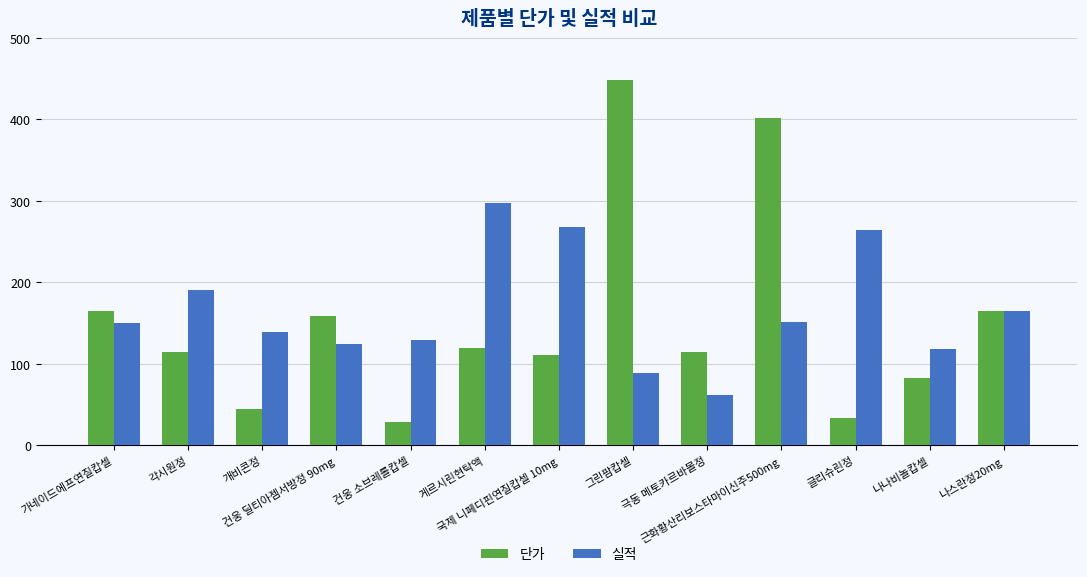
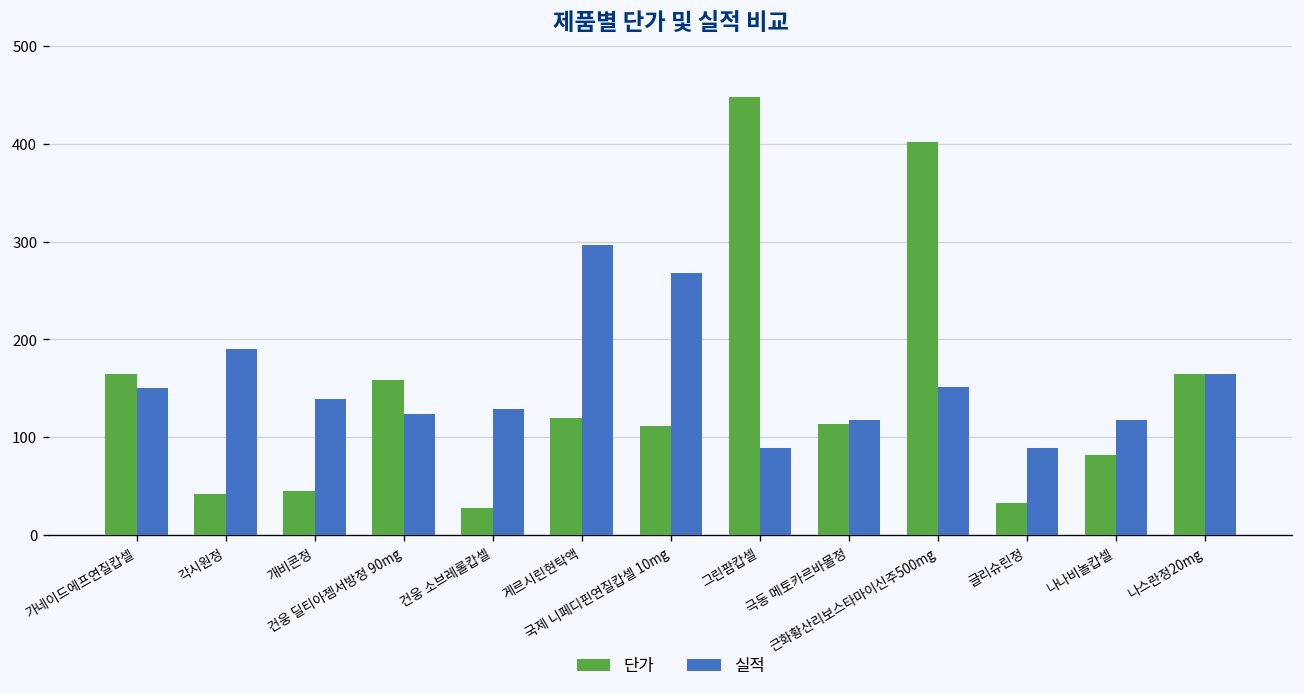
  {
    "단가": {
      "가네이드에프연질캅셀": 170,
-     "각시원정": 120,
+     "각시원정": 40,
      "개비콘정": 50,
      "건웅 딜티아젬서방정 90mg": 160,
      "건웅 소브레롤캅셀": 30,
      "게르시린현탁액": 120,
      "국제 니페디핀연질캅셀 10mg": 110,
      "그린팜캅셀": 450,
      "극동 메토카르바몰정": 110,
      "근화황산리보스타마이신주500mg": 400,
      "글리슈린정": 30,
      "나나비놀캅셀": 80,
      "나스란정20mg": 170
    },
    "실적": {
      "가네이드에프연질캅셀": 150,
      "각시원정": 190,
      "개비콘정": 140,
      "건웅 딜티아젬서방정 90mg": 120,
      "건웅 소브레롤캅셀": 130,
      "게르시린현탁액": 300,
      "국제 니페디핀연질캅셀 10mg": 270,
      "그린팜캅셀": 90,
-     "극동 메토카르바몰정": 60,
+     "극동 메토카르바몰정": 120,
      "근화황산리보스타마이신주500mg": 150,
-     "글리슈린정": 260,
+     "글리슈린정": 90,
      "나나비놀캅셀": 120,
      "나스란정20mg": 170
    }
  }
